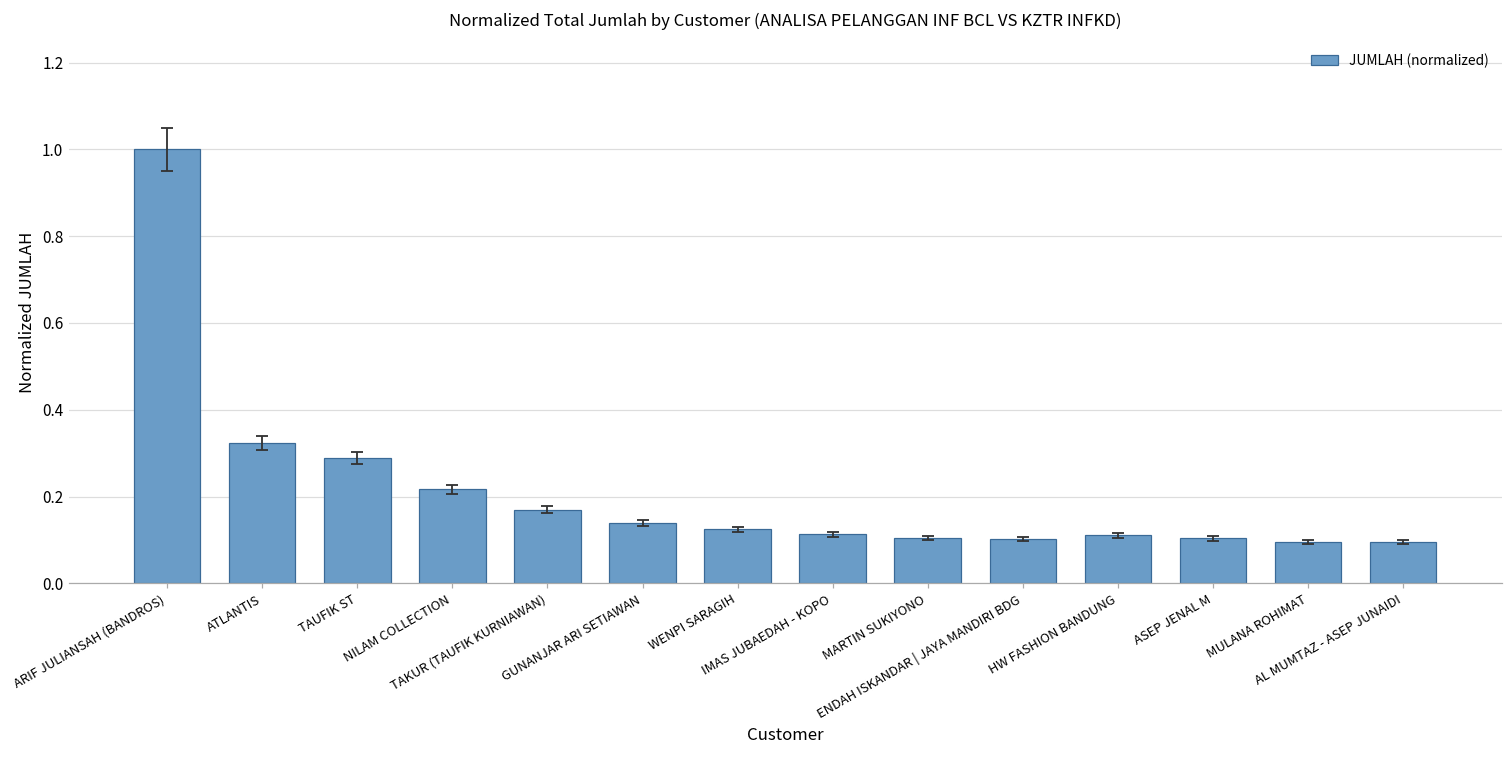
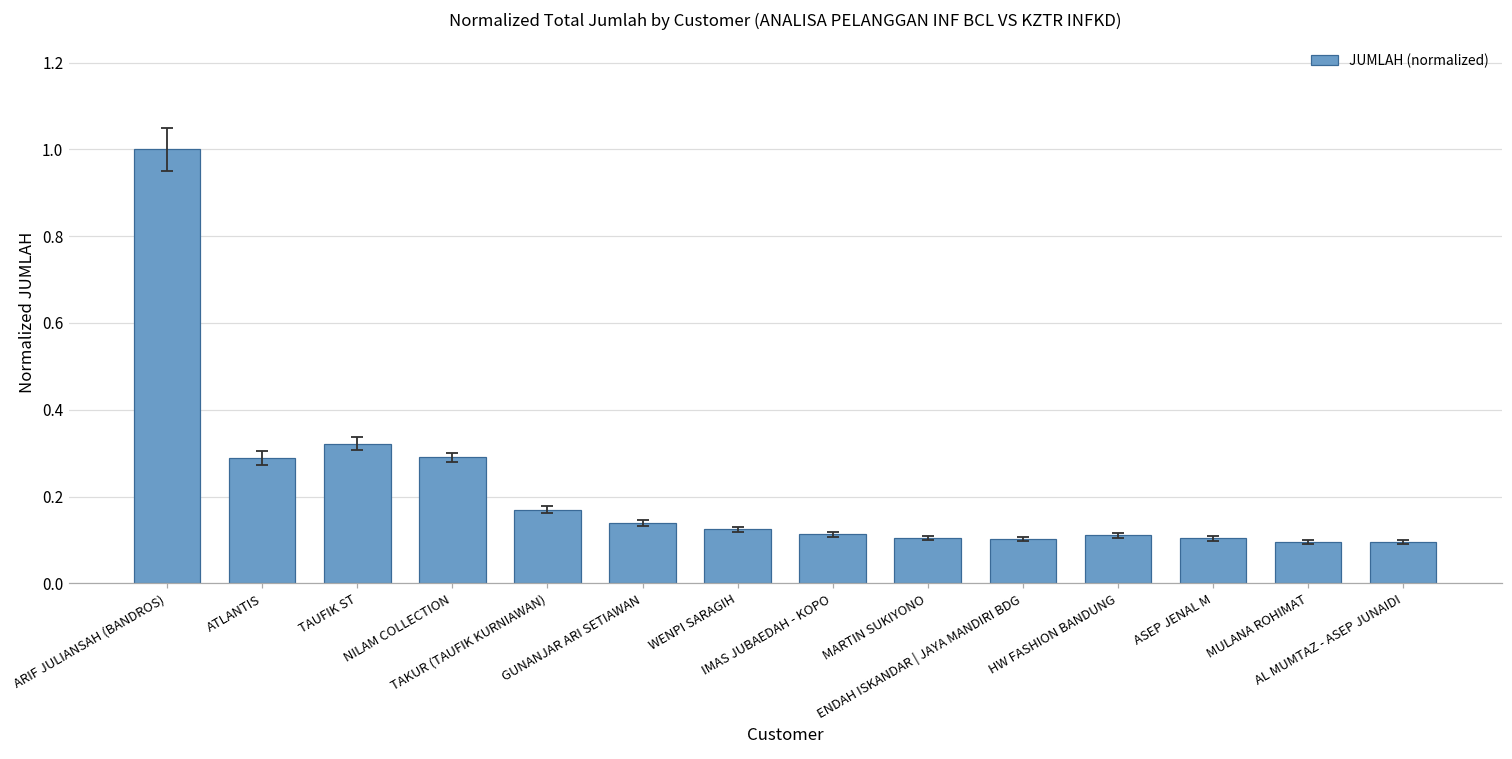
  {
    "JUMLAH (normalized)": {
      "ARIF JULIANSAH (BANDROS)": 1.00,
-     "ATLANTIS": 0.32,
-     "TAUFIK ST": 0.29,
-     "NILAM COLLECTION": 0.22,
+     "ATLANTIS": 0.29,
+     "TAUFIK ST": 0.32,
+     "NILAM COLLECTION": 0.29,
      "TAKUR (TAUFIK KURNIAWAN)": 0.17,
      "GUNANJAR ARI SETIAWAN": 0.14,
      "WENPI SARAGIH": 0.12,
      "IMAS JUBAEDAH - KOPO": 0.11,
      "MARTIN SUKIYONO": 0.10,
      "ENDAH ISKANDAR | JAYA MANDIRI BDG": 0.10,
      "HW FASHION BANDUNG": 0.11,
      "ASEP JENAL M": 0.10,
      "MULANA ROHIMAT": 0.09,
      "AL MUMTAZ - ASEP JUNAIDI": 0.09
    }
  }
